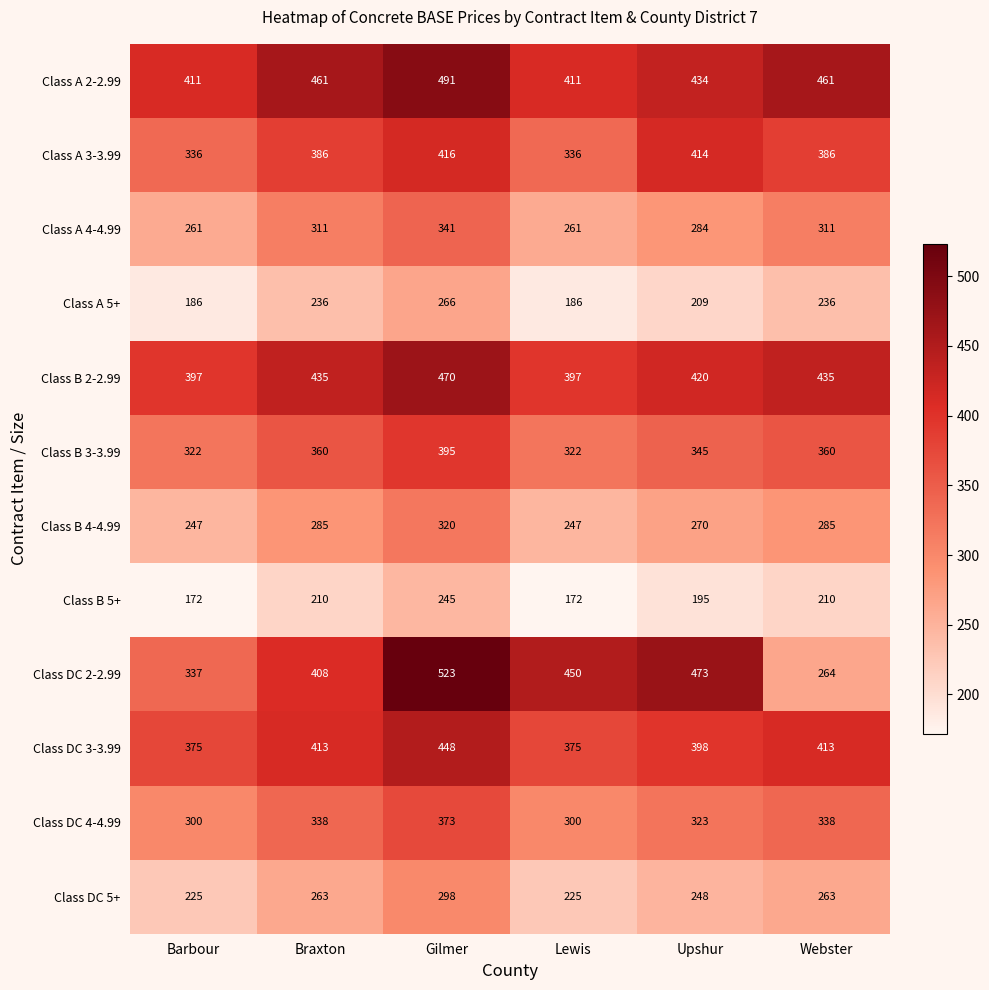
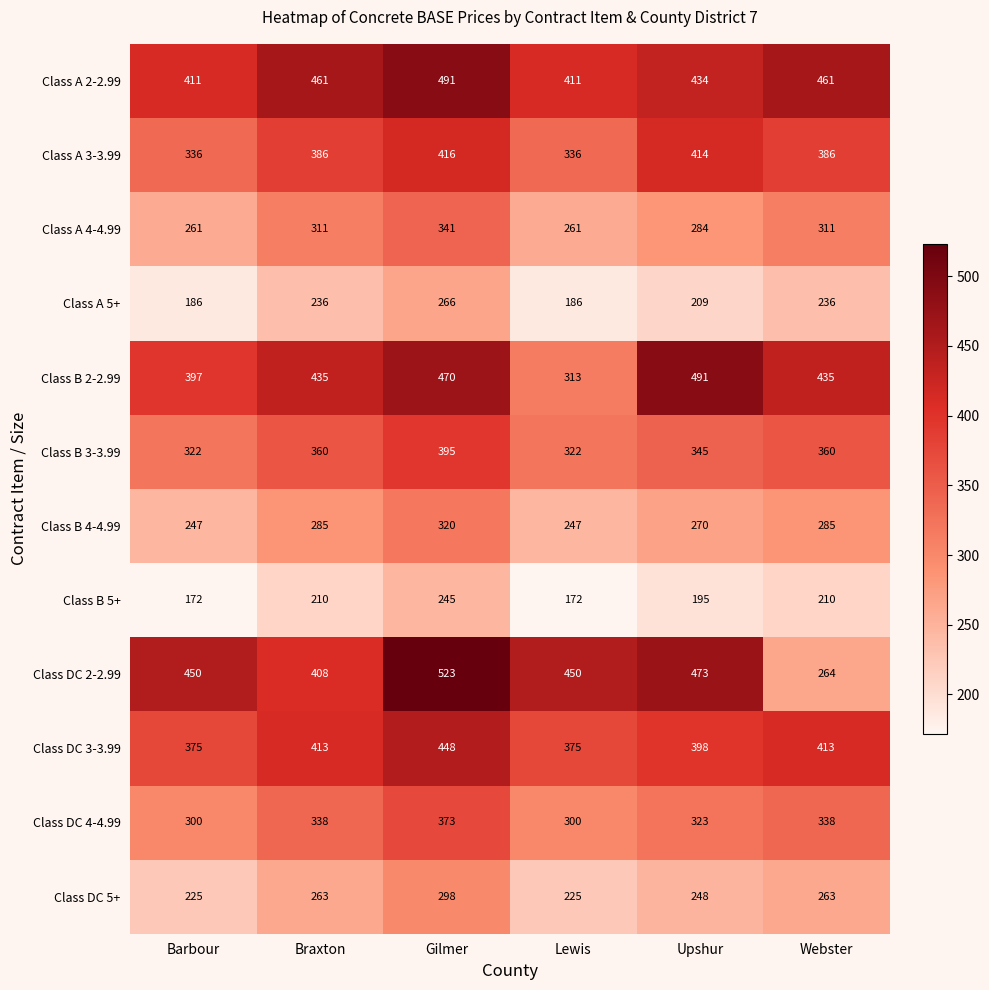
  {
    "Class A 2-2.99": {
      "Barbour": 411,
      "Braxton": 461,
      "Gilmer": 491,
      "Lewis": 411,
      "Upshur": 434,
      "Webster": 461
    },
    "Class A 3-3.99": {
      "Barbour": 336,
      "Braxton": 386,
      "Gilmer": 416,
      "Lewis": 336,
      "Upshur": 414,
      "Webster": 386
    },
    "Class A 4-4.99": {
      "Barbour": 261,
      "Braxton": 311,
      "Gilmer": 341,
      "Lewis": 261,
      "Upshur": 284,
      "Webster": 311
    },
    "Class A 5+": {
      "Barbour": 186,
      "Braxton": 236,
      "Gilmer": 266,
      "Lewis": 186,
      "Upshur": 209,
      "Webster": 236
    },
    "Class B 2-2.99": {
      "Barbour": 397,
      "Braxton": 435,
      "Gilmer": 470,
-     "Lewis": 397,
-     "Upshur": 420,
+     "Lewis": 313,
+     "Upshur": 491,
      "Webster": 435
    },
    "Class B 3-3.99": {
      "Barbour": 322,
      "Braxton": 360,
      "Gilmer": 395,
      "Lewis": 322,
      "Upshur": 345,
      "Webster": 360
    },
    "Class B 4-4.99": {
      "Barbour": 247,
      "Braxton": 285,
      "Gilmer": 320,
      "Lewis": 247,
      "Upshur": 270,
      "Webster": 285
    },
    "Class B 5+": {
      "Barbour": 172,
      "Braxton": 210,
      "Gilmer": 245,
      "Lewis": 172,
      "Upshur": 195,
      "Webster": 210
    },
    "Class DC 2-2.99": {
-     "Barbour": 337,
+     "Barbour": 450,
      "Braxton": 408,
      "Gilmer": 523,
      "Lewis": 450,
      "Upshur": 473,
      "Webster": 264
    },
    "Class DC 3-3.99": {
      "Barbour": 375,
      "Braxton": 413,
      "Gilmer": 448,
      "Lewis": 375,
      "Upshur": 398,
      "Webster": 413
    },
    "Class DC 4-4.99": {
      "Barbour": 300,
      "Braxton": 338,
      "Gilmer": 373,
      "Lewis": 300,
      "Upshur": 323,
      "Webster": 338
    },
    "Class DC 5+": {
      "Barbour": 225,
      "Braxton": 263,
      "Gilmer": 298,
      "Lewis": 225,
      "Upshur": 248,
      "Webster": 263
    }
  }
